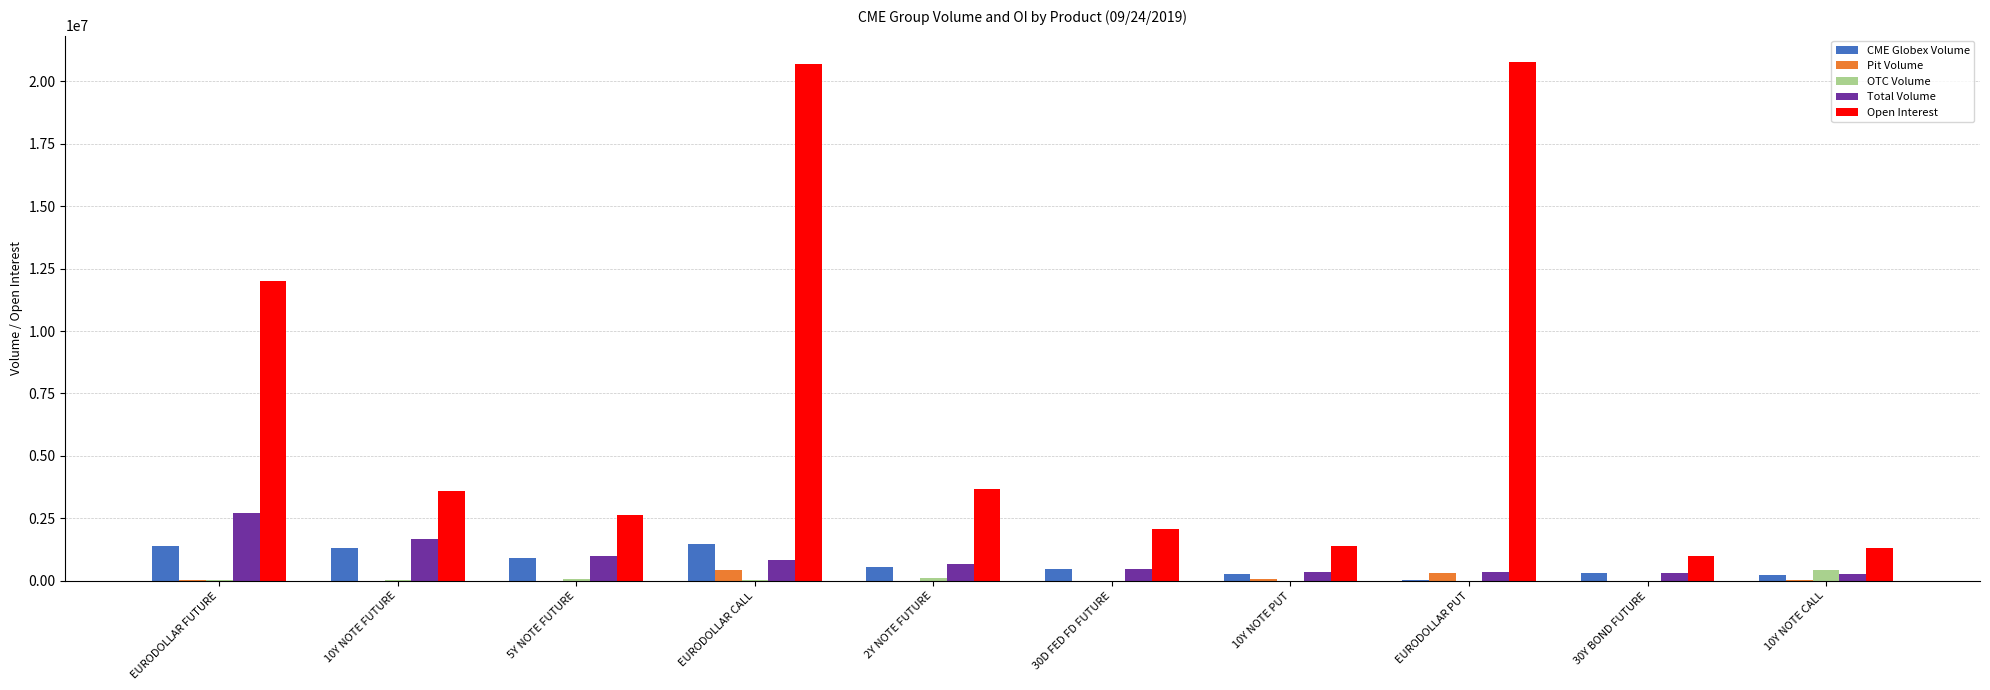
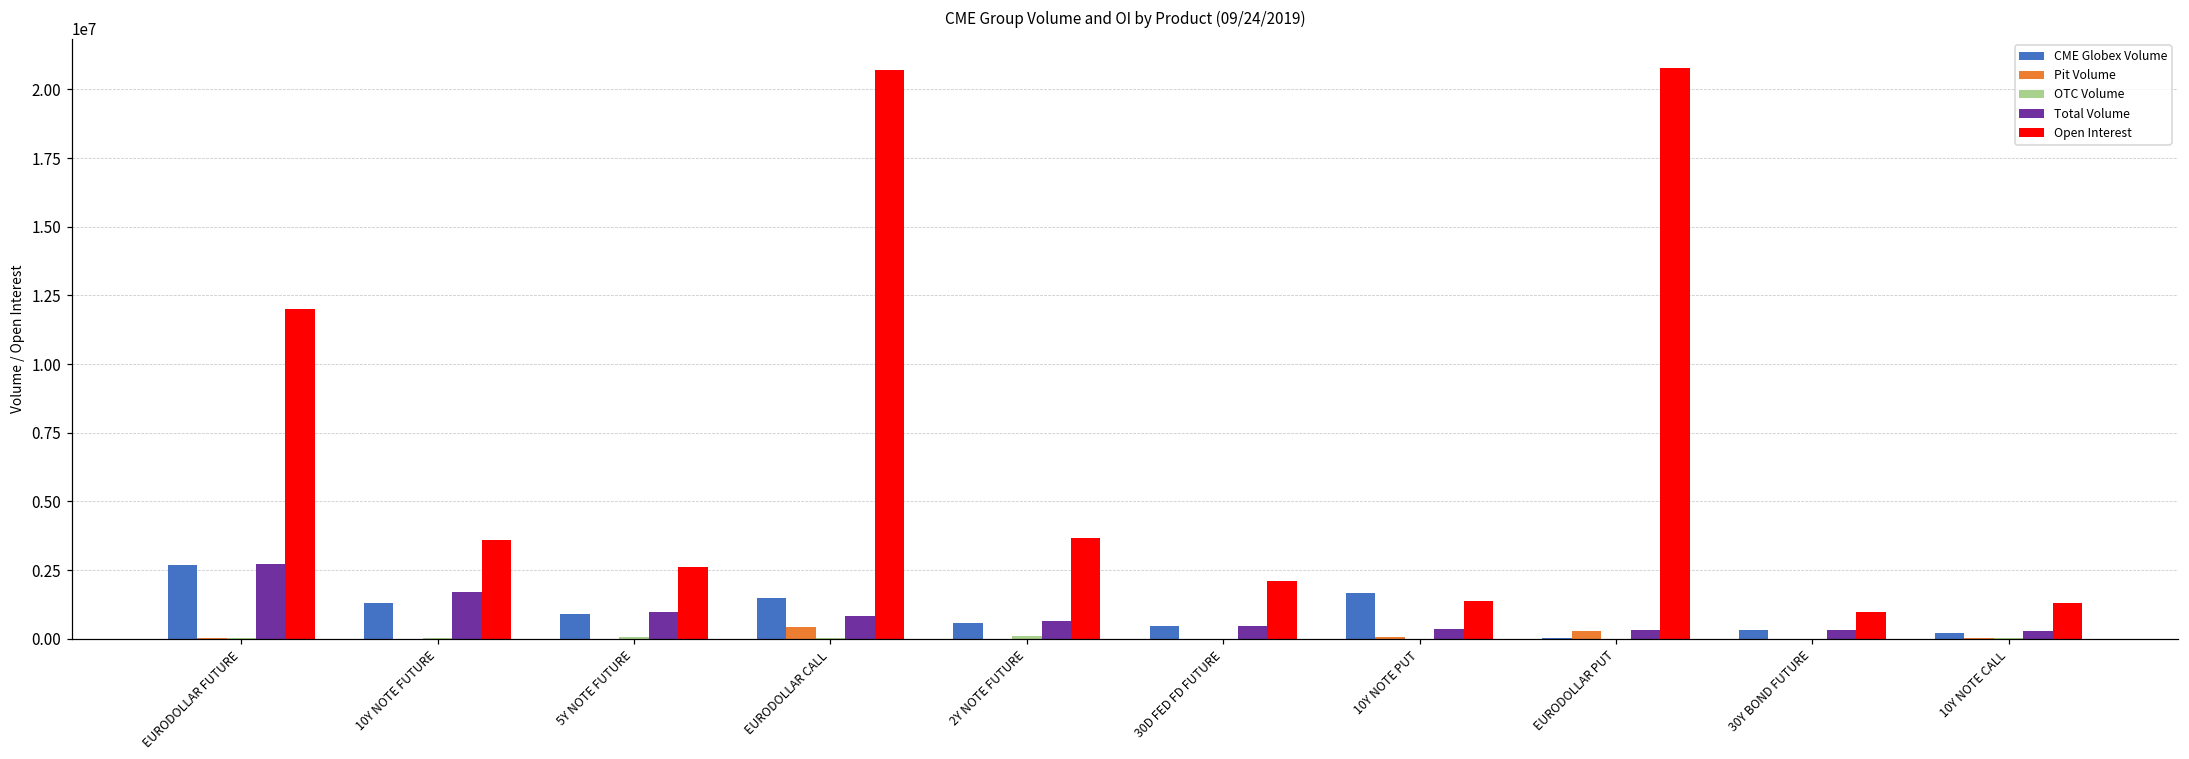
  {
    "CME Globex Volume": {
-     "EURODOLLAR FUTURE": 1400000,
+     "EURODOLLAR FUTURE": 2700000,
      "10Y NOTE FUTURE": 1300000,
      "5Y NOTE FUTURE": 900000,
      "EURODOLLAR CALL": 1500000,
      "2Y NOTE FUTURE": 600000,
      "30D FED FD FUTURE": 500000,
-     "10Y NOTE PUT": 300000,
+     "10Y NOTE PUT": 1700000,
      "30Y BOND FUTURE": 300000,
      "10Y NOTE CALL": 200000
    },
    "Pit Volume": {
      "EURODOLLAR CALL": 400000,
      "30D FED FD FUTURE": 0,
      "EURODOLLAR PUT": 300000
    },
    "OTC Volume": {
      "2Y NOTE FUTURE": 100000,
      "10Y NOTE PUT": 0,
      "EURODOLLAR PUT": 0,
-     "10Y NOTE CALL": 400000
+     "10Y NOTE CALL": 0
    },
    "Total Volume": {
      "EURODOLLAR FUTURE": 2700000,
      "10Y NOTE FUTURE": 1700000,
      "5Y NOTE FUTURE": 1000000,
      "EURODOLLAR CALL": 800000,
      "2Y NOTE FUTURE": 700000,
      "30D FED FD FUTURE": 500000,
      "10Y NOTE PUT": 400000,
      "EURODOLLAR PUT": 300000,
      "30Y BOND FUTURE": 300000,
      "10Y NOTE CALL": 300000
    },
    "Open Interest": {
      "EURODOLLAR FUTURE": 12000000,
      "10Y NOTE FUTURE": 3600000,
      "5Y NOTE FUTURE": 2600000,
      "EURODOLLAR CALL": 20700000,
      "2Y NOTE FUTURE": 3700000,
      "30D FED FD FUTURE": 2100000,
      "10Y NOTE PUT": 1400000,
      "EURODOLLAR PUT": 20800000,
      "30Y BOND FUTURE": 1000000,
      "10Y NOTE CALL": 1300000
    }
  }
